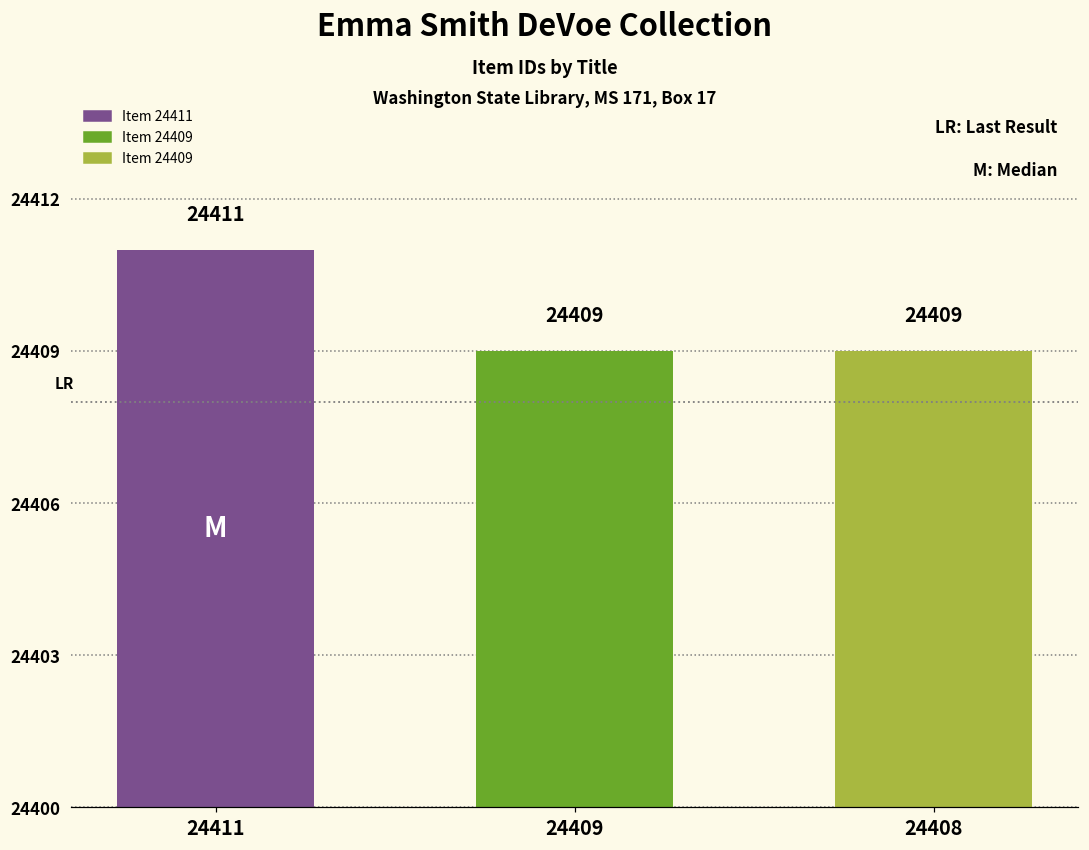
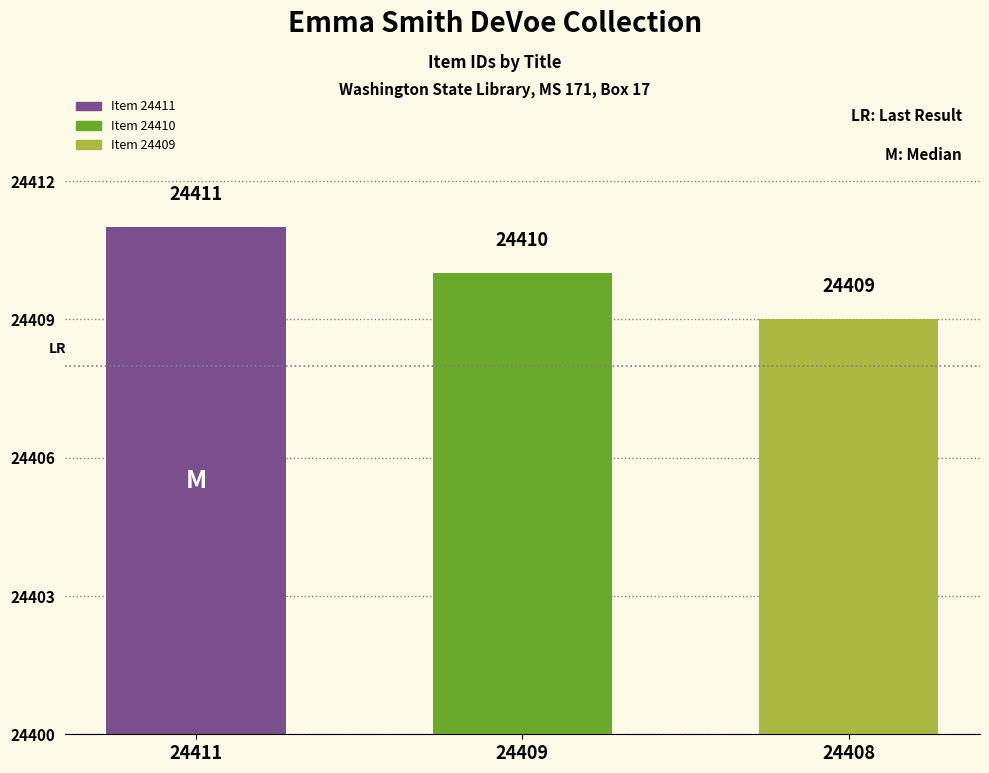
  {
    "24411": 24411,
-   "24409": 24409,
+   "24409": 24410,
    "24408": 24409
  }
